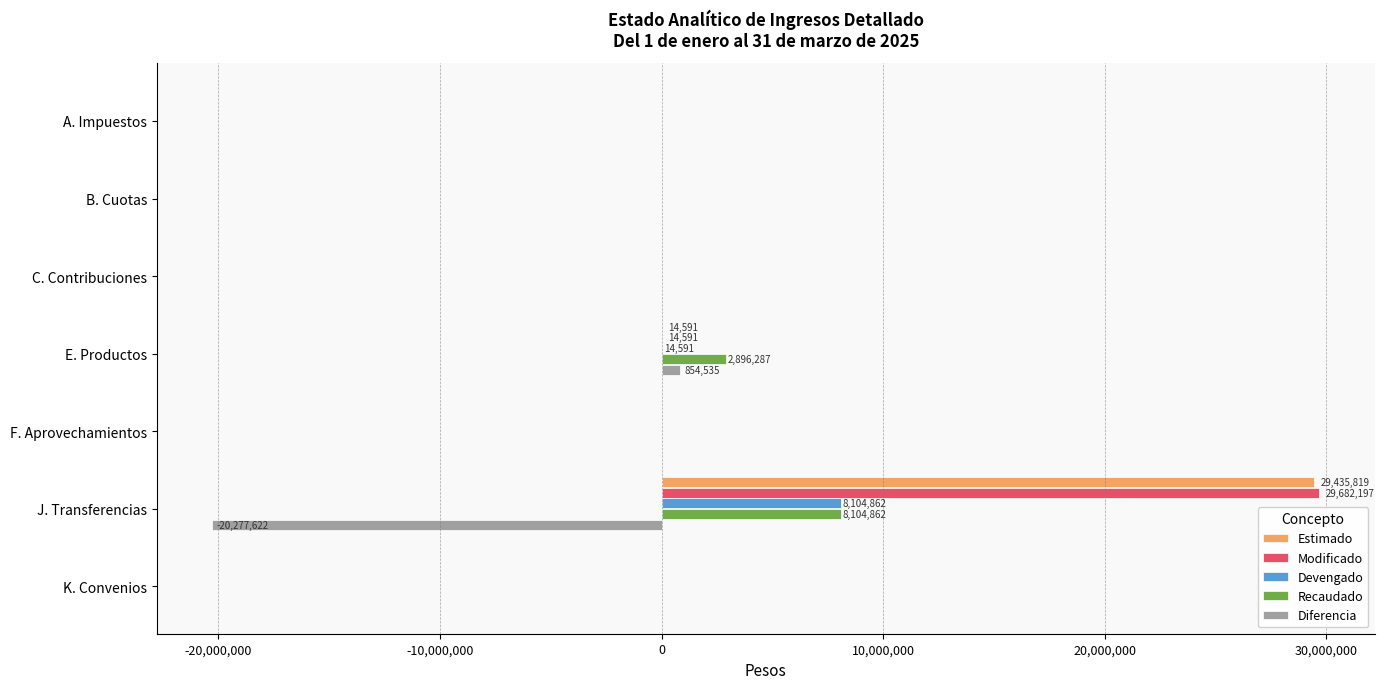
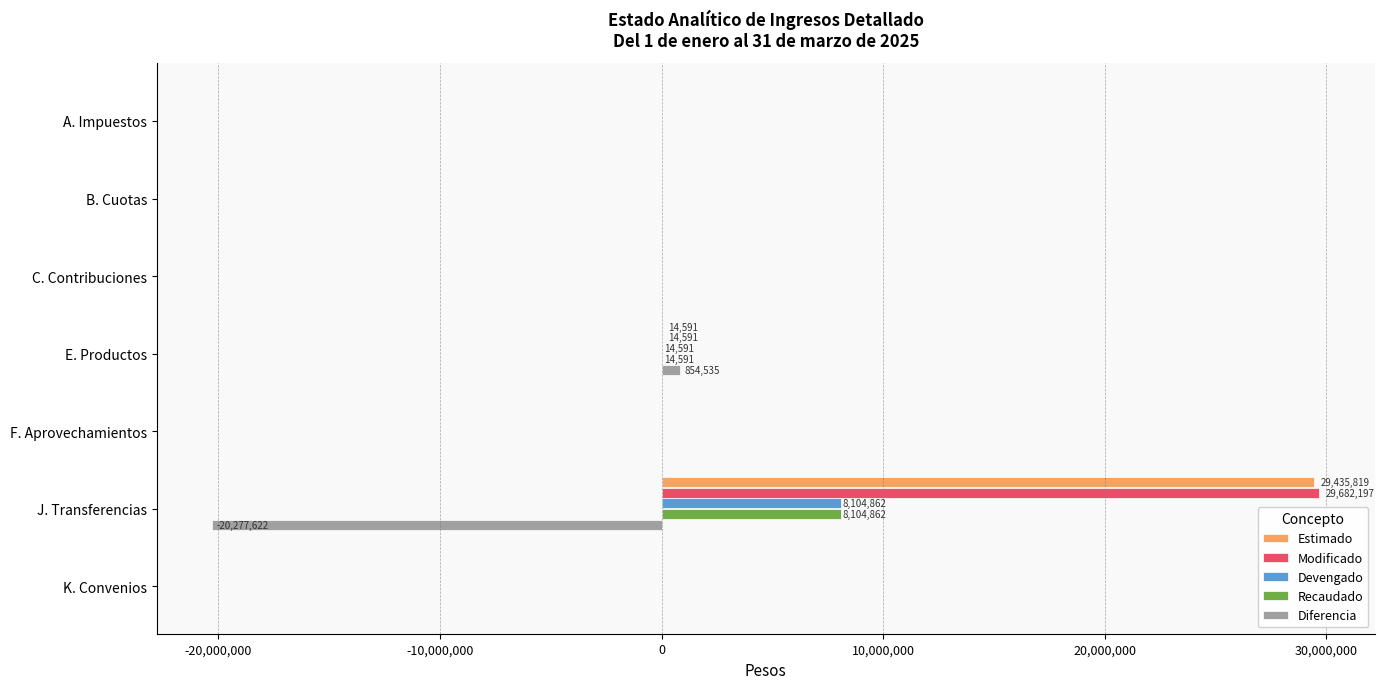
  {
    "Estimado": {
      "E. Productos": "14,591",
      "J. Transferencias": "29,435,819"
    },
    "Modificado": {
      "E. Productos": "14,591",
      "J. Transferencias": "29,682,197"
    },
    "Devengado": {
      "E. Productos": "14,591",
      "J. Transferencias": "8,104,862"
    },
    "Recaudado": {
-     "E. Productos": "2,896,287",
+     "E. Productos": "14,591",
      "J. Transferencias": "8,104,862"
    },
    "Diferencia": {
      "E. Productos": "854,535",
      "J. Transferencias": "-20,277,622"
    }
  }
